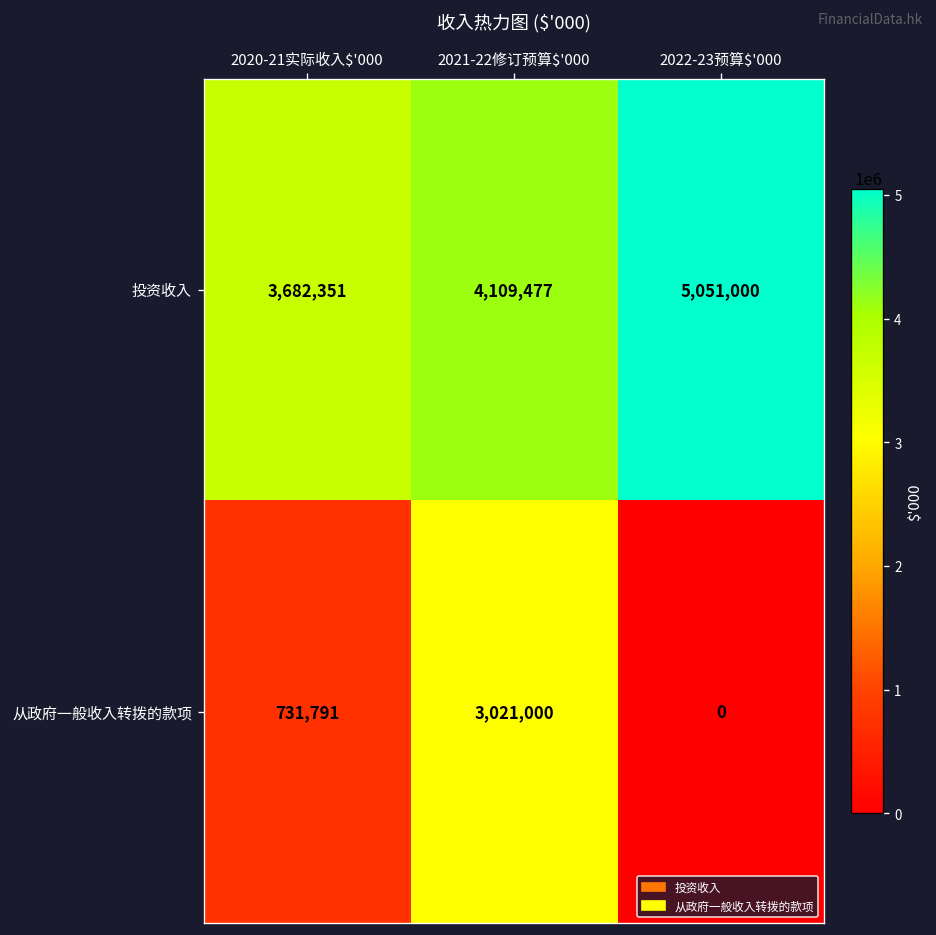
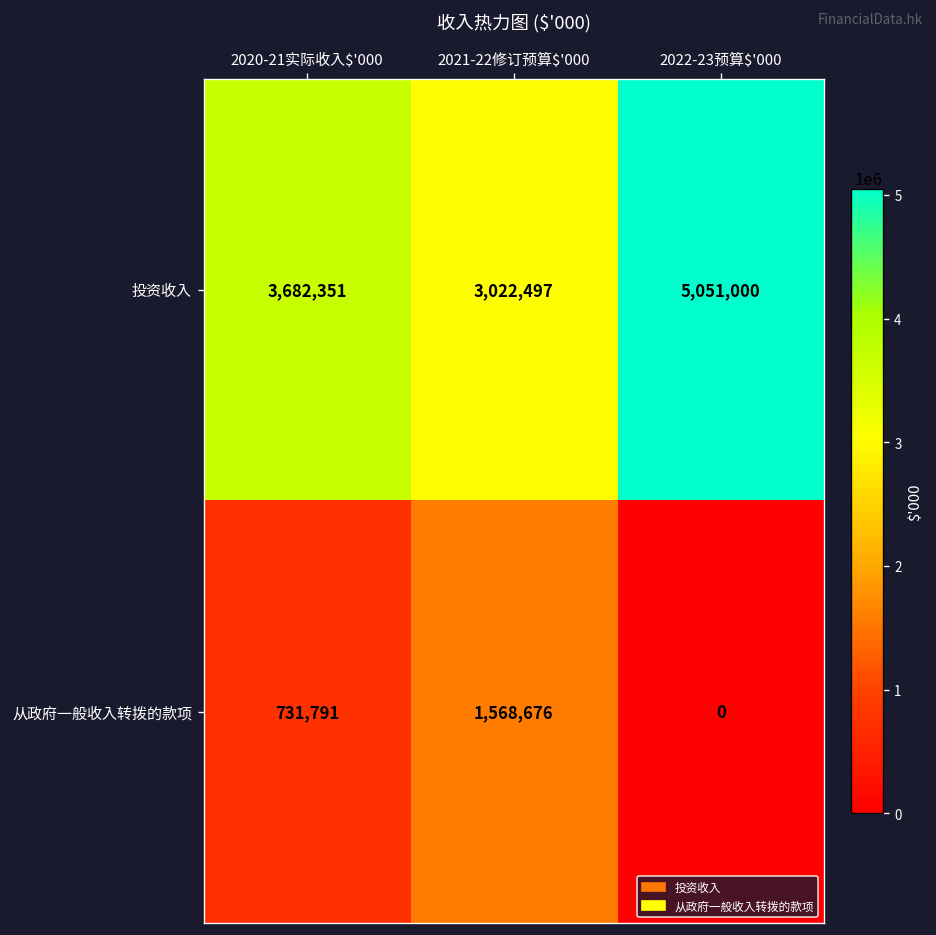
  {
    "投资收入": {
      "2020-21实际收入$'000": "3,682,351",
-     "2021-22修订预算$'000": "4,109,477",
+     "2021-22修订预算$'000": "3,022,497",
      "2022-23预算$'000": "5,051,000"
    },
    "从政府一般收入转拨的款项": {
      "2020-21实际收入$'000": "731,791",
-     "2021-22修订预算$'000": "3,021,000",
+     "2021-22修订预算$'000": "1,568,676",
      "2022-23预算$'000": "0"
    }
  }
